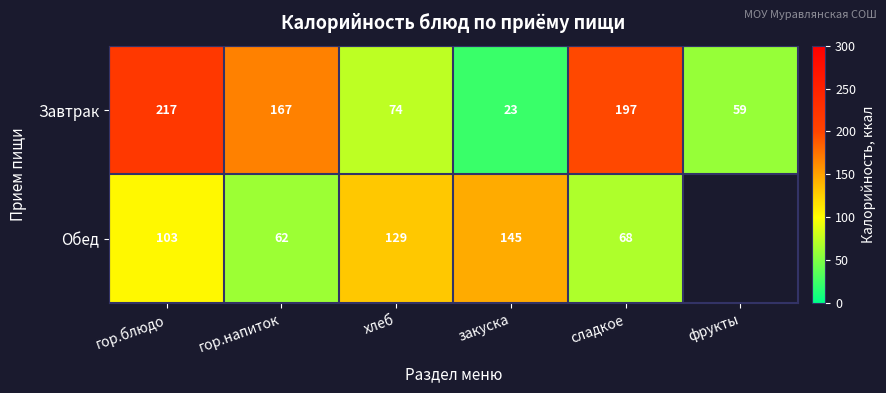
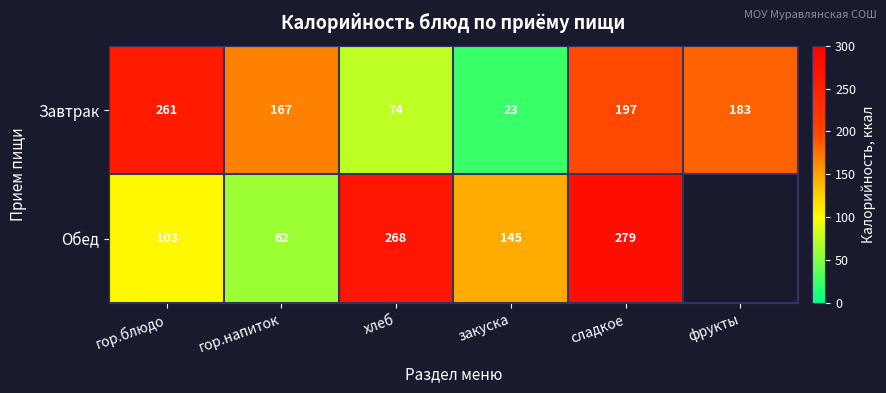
  {
    "Завтрак": {
-     "гор.блюдо": 217,
+     "гор.блюдо": 261,
      "гор.напиток": 167,
      "хлеб": 74,
      "закуска": 23,
      "сладкое": 197,
-     "фрукты": 59
+     "фрукты": 183
    },
    "Обед": {
      "гор.блюдо": 103,
      "гор.напиток": 62,
-     "хлеб": 129,
+     "хлеб": 268,
      "закуска": 145,
-     "сладкое": 68
+     "сладкое": 279
    }
  }
